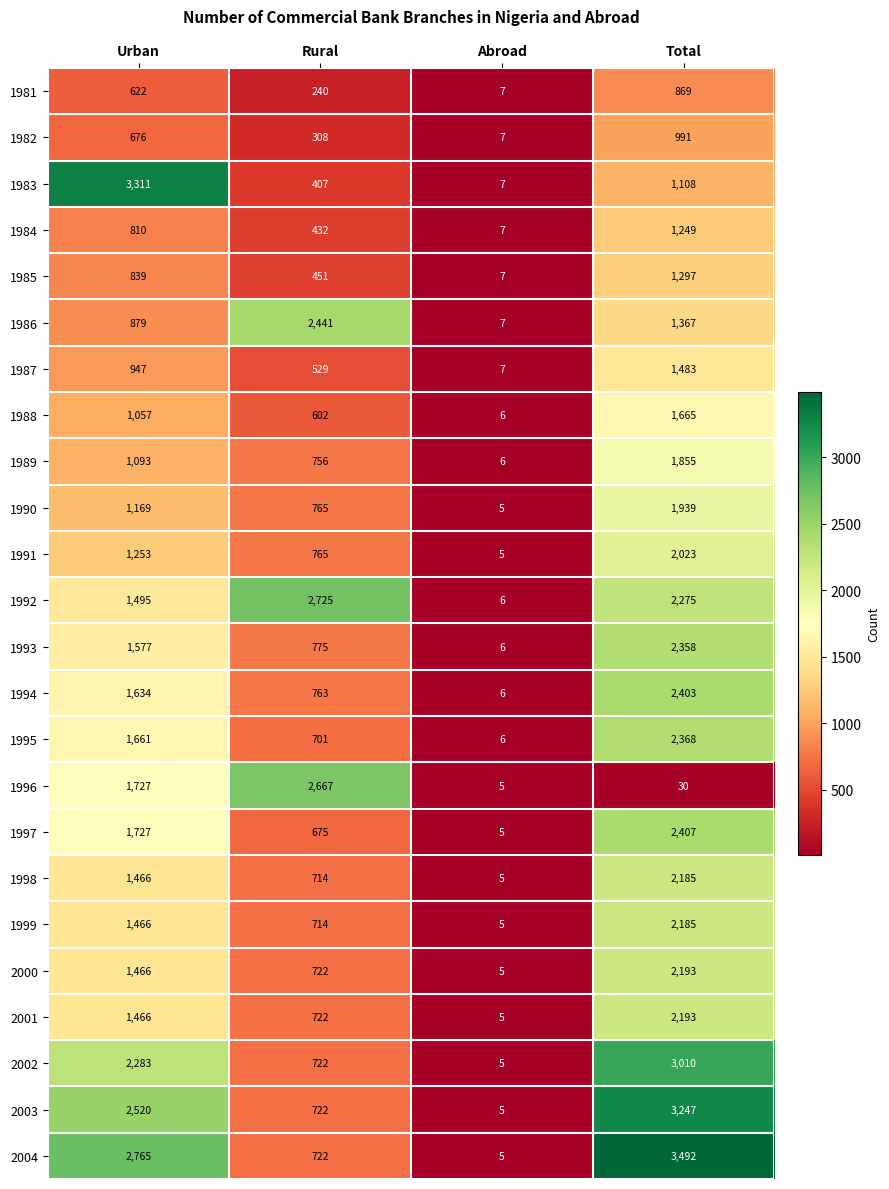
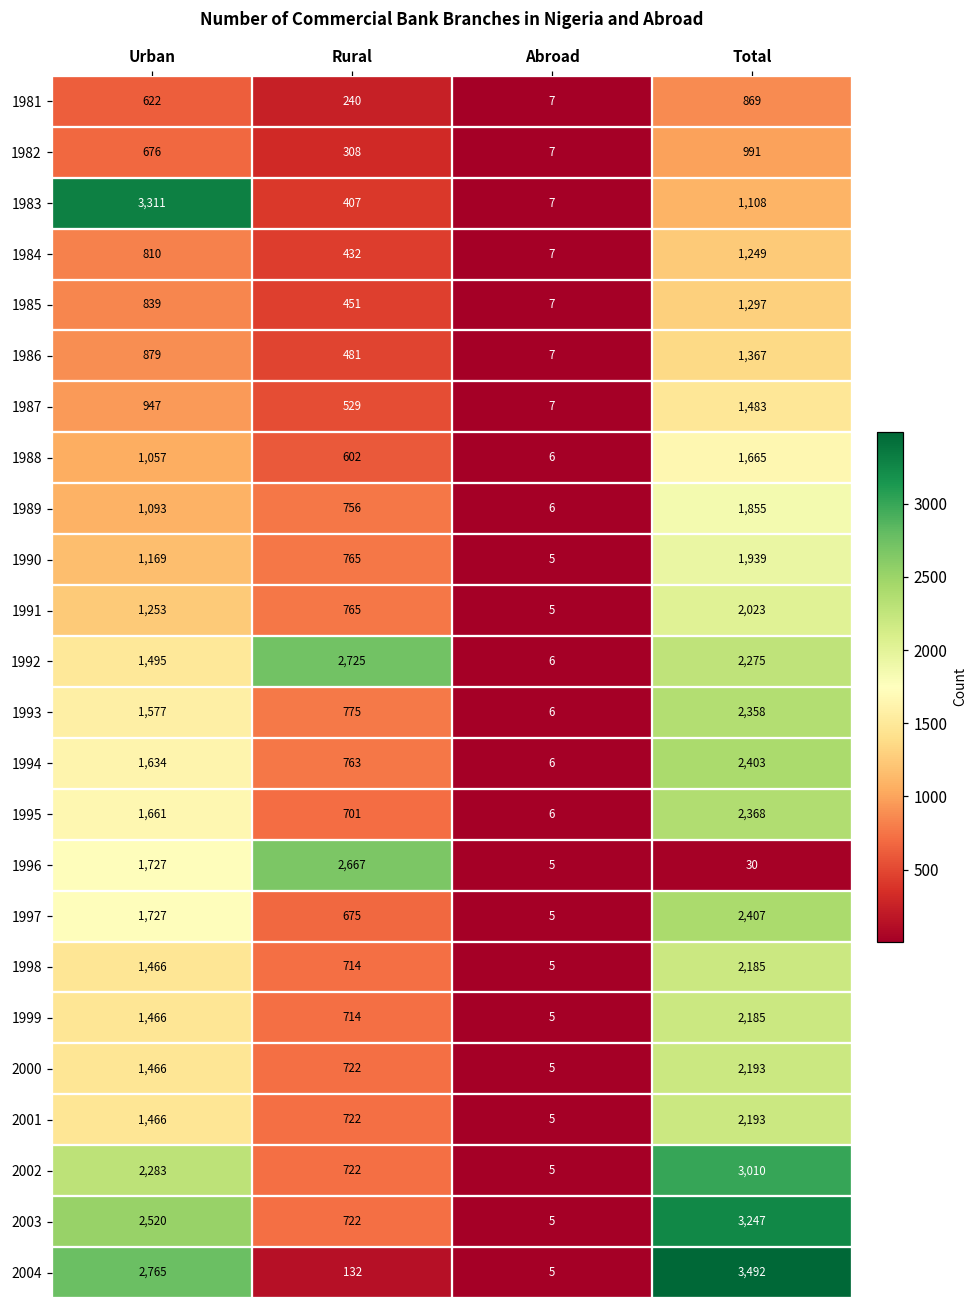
  {
    "1981": {
      "Urban": "622",
      "Rural": "240",
      "Abroad": "7",
      "Total": "869"
    },
    "1982": {
      "Urban": "676",
      "Rural": "308",
      "Abroad": "7",
      "Total": "991"
    },
    "1983": {
      "Urban": "3,311",
      "Rural": "407",
      "Abroad": "7",
      "Total": "1,108"
    },
    "1984": {
      "Urban": "810",
      "Rural": "432",
      "Abroad": "7",
      "Total": "1,249"
    },
    "1985": {
      "Urban": "839",
      "Rural": "451",
      "Abroad": "7",
      "Total": "1,297"
    },
    "1986": {
      "Urban": "879",
-     "Rural": "2,441",
+     "Rural": "481",
      "Abroad": "7",
      "Total": "1,367"
    },
    "1987": {
      "Urban": "947",
      "Rural": "529",
      "Abroad": "7",
      "Total": "1,483"
    },
    "1988": {
      "Urban": "1,057",
      "Rural": "602",
      "Abroad": "6",
      "Total": "1,665"
    },
    "1989": {
      "Urban": "1,093",
      "Rural": "756",
      "Abroad": "6",
      "Total": "1,855"
    },
    "1990": {
      "Urban": "1,169",
      "Rural": "765",
      "Abroad": "5",
      "Total": "1,939"
    },
    "1991": {
      "Urban": "1,253",
      "Rural": "765",
      "Abroad": "5",
      "Total": "2,023"
    },
    "1992": {
      "Urban": "1,495",
      "Rural": "2,725",
      "Abroad": "6",
      "Total": "2,275"
    },
    "1993": {
      "Urban": "1,577",
      "Rural": "775",
      "Abroad": "6",
      "Total": "2,358"
    },
    "1994": {
      "Urban": "1,634",
      "Rural": "763",
      "Abroad": "6",
      "Total": "2,403"
    },
    "1995": {
      "Urban": "1,661",
      "Rural": "701",
      "Abroad": "6",
      "Total": "2,368"
    },
    "1996": {
      "Urban": "1,727",
      "Rural": "2,667",
      "Abroad": "5",
      "Total": "30"
    },
    "1997": {
      "Urban": "1,727",
      "Rural": "675",
      "Abroad": "5",
      "Total": "2,407"
    },
    "1998": {
      "Urban": "1,466",
      "Rural": "714",
      "Abroad": "5",
      "Total": "2,185"
    },
    "1999": {
      "Urban": "1,466",
      "Rural": "714",
      "Abroad": "5",
      "Total": "2,185"
    },
    "2000": {
      "Urban": "1,466",
      "Rural": "722",
      "Abroad": "5",
      "Total": "2,193"
    },
    "2001": {
      "Urban": "1,466",
      "Rural": "722",
      "Abroad": "5",
      "Total": "2,193"
    },
    "2002": {
      "Urban": "2,283",
      "Rural": "722",
      "Abroad": "5",
      "Total": "3,010"
    },
    "2003": {
      "Urban": "2,520",
      "Rural": "722",
      "Abroad": "5",
      "Total": "3,247"
    },
    "2004": {
      "Urban": "2,765",
-     "Rural": "722",
+     "Rural": "132",
      "Abroad": "5",
      "Total": "3,492"
    }
  }
